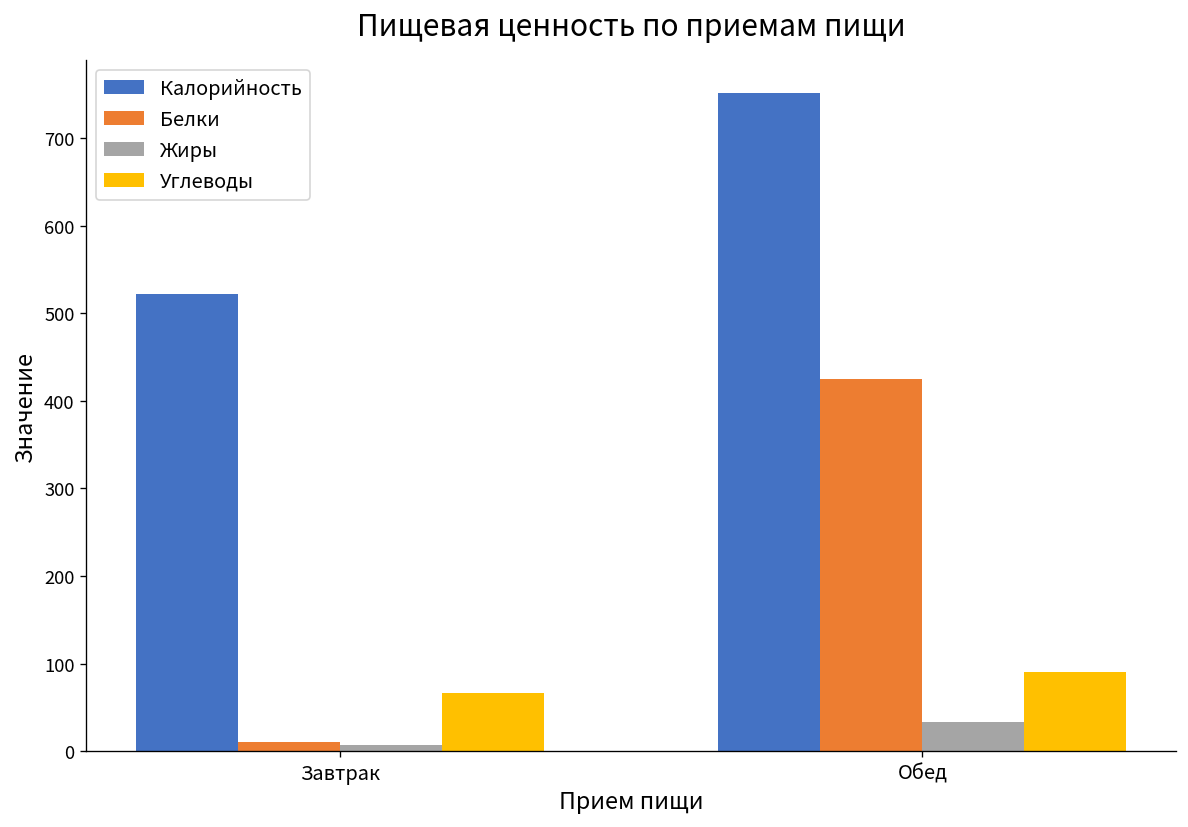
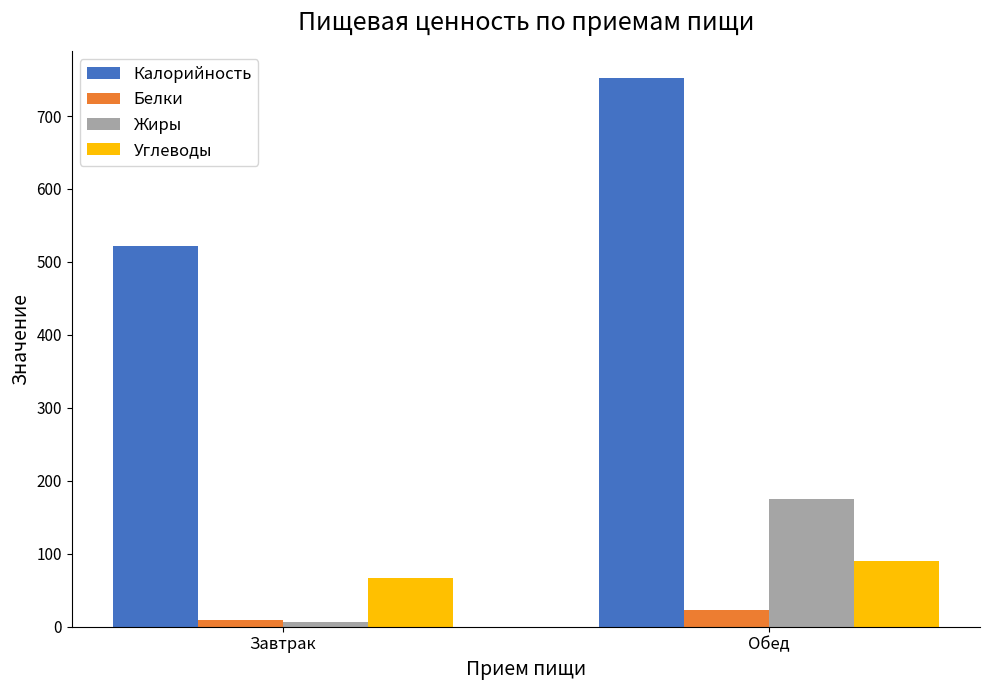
  {
    "Калорийность": {
      "Завтрак": 520,
      "Обед": 750
    },
    "Белки": {
      "Завтрак": 10,
-     "Обед": 420
+     "Обед": 20
    },
    "Жиры": {
      "Завтрак": 10,
-     "Обед": 30
+     "Обед": 170
    },
    "Углеводы": {
      "Завтрак": 70,
      "Обед": 90
    }
  }
